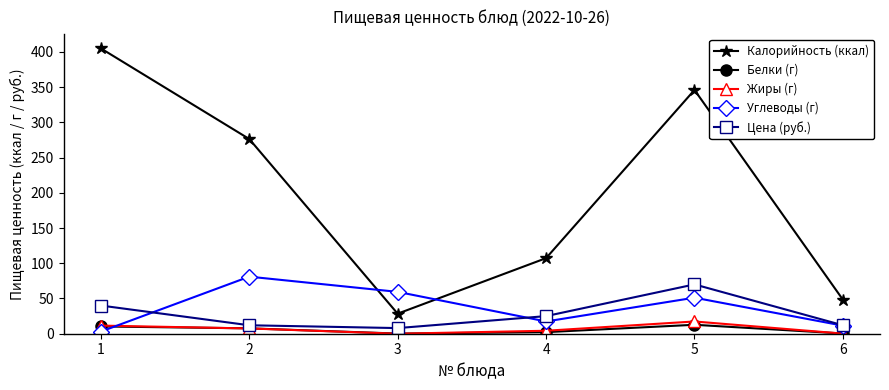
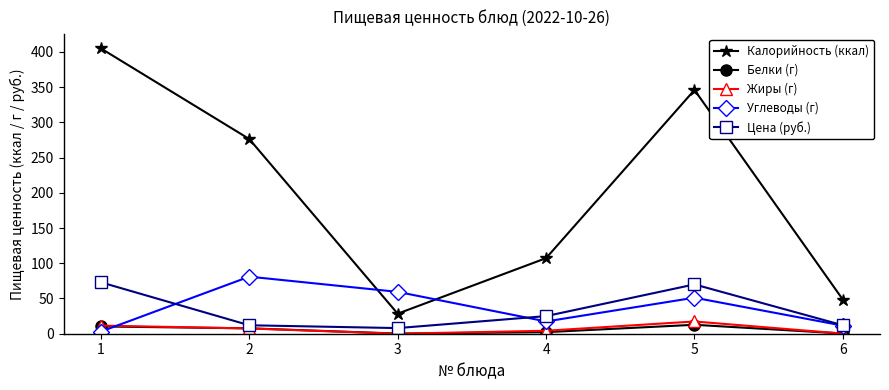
  {
    "Жиры (г)": {
      "5": 20
    },
    "Углеводы (г)": {
      "1": 0,
      "2": 80,
      "3": 60,
      "4": 20,
      "5": 50
    },
    "Цена (руб.)": {
-     "1": 40,
+     "1": 70,
      "2": 10,
      "3": 10,
      "4": 30,
      "5": 70
    }
  }
